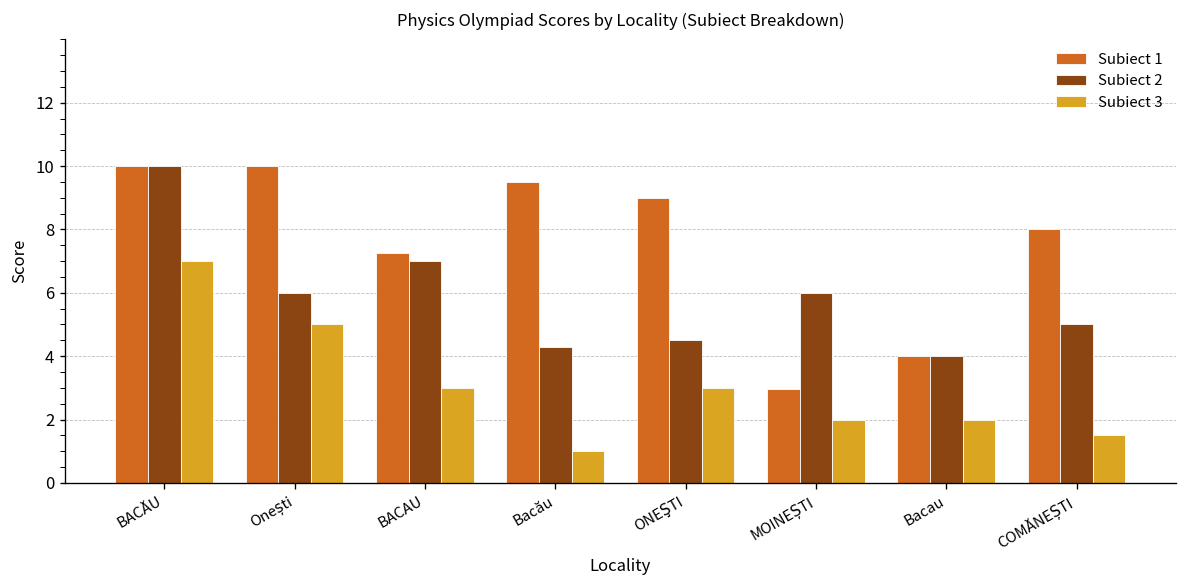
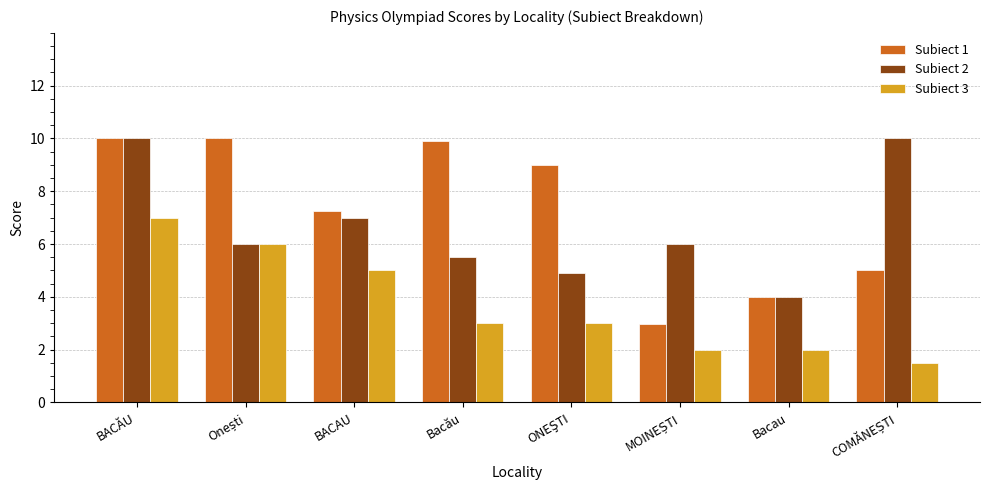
  {
    "Subiect 1": {
      "BACĂU": 10.0,
      "Onești": 10.0,
      "BACAU": 7.3,
-     "Bacău": 9.5,
+     "Bacău": 9.9,
      "ONEŞTI": 9.0,
      "MOINEȘTI": 3.0,
      "Bacau": 4.0,
-     "COMĂNEȘTI": 8
+     "COMĂNEȘTI": 5
    },
    "Subiect 2": {
      "BACĂU": 10.0,
      "Onești": 6.0,
      "BACAU": 7.0,
-     "Bacău": 4.3,
-     "ONEŞTI": 4.5,
+     "Bacău": 5.5,
+     "ONEŞTI": 4.9,
      "MOINEȘTI": 6.0,
      "Bacau": 4.0,
-     "COMĂNEȘTI": 5
+     "COMĂNEȘTI": 10
    },
    "Subiect 3": {
      "BACĂU": 7,
-     "Onești": 5,
-     "BACAU": 3,
-     "Bacău": 1,
+     "Onești": 6,
+     "BACAU": 5,
+     "Bacău": 3,
      "ONEŞTI": 3,
      "MOINEȘTI": 2,
      "Bacau": 2,
      "COMĂNEȘTI": 1.5
    }
  }
